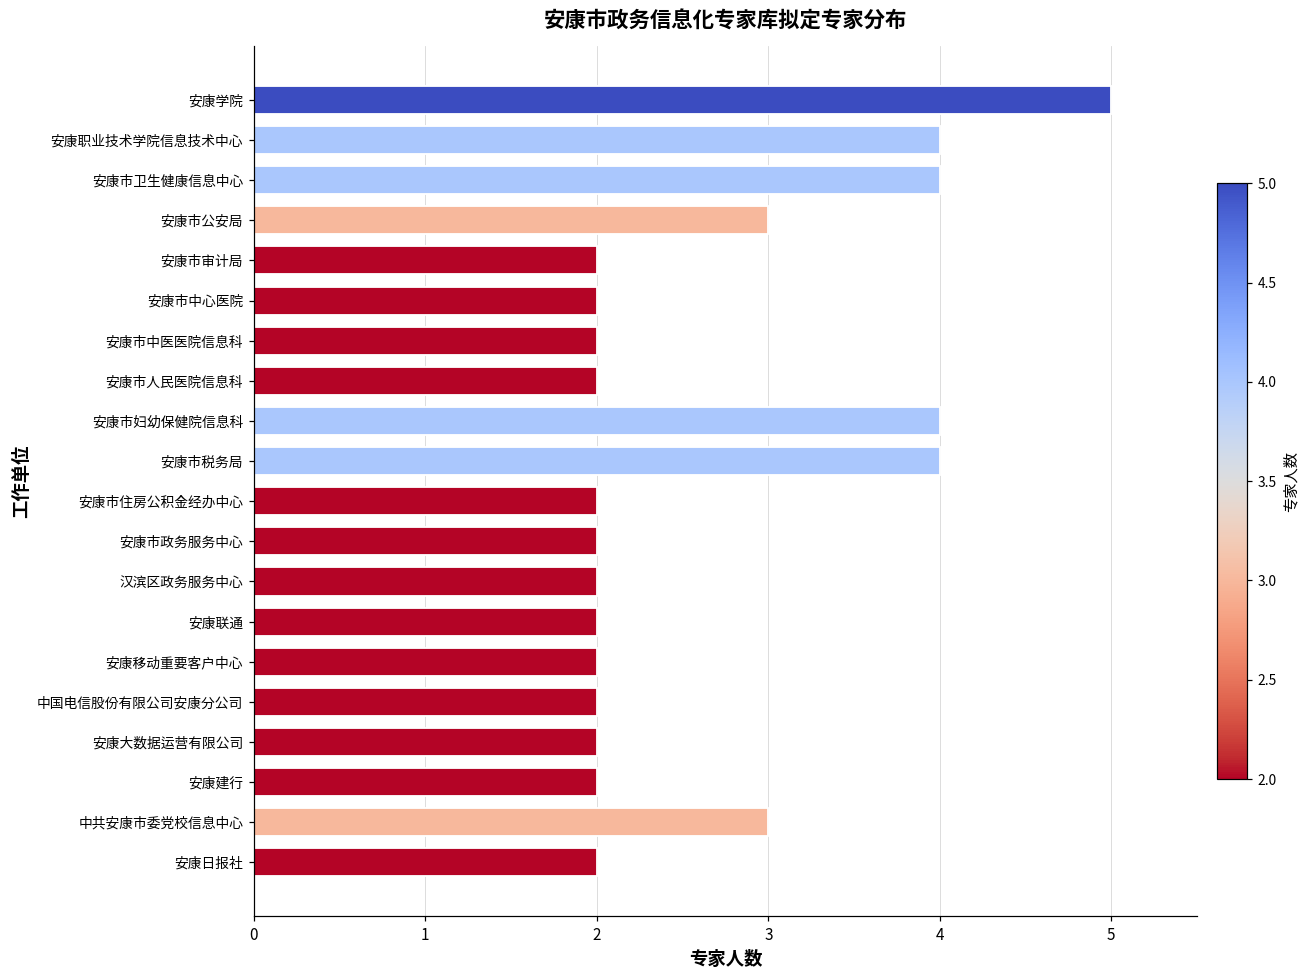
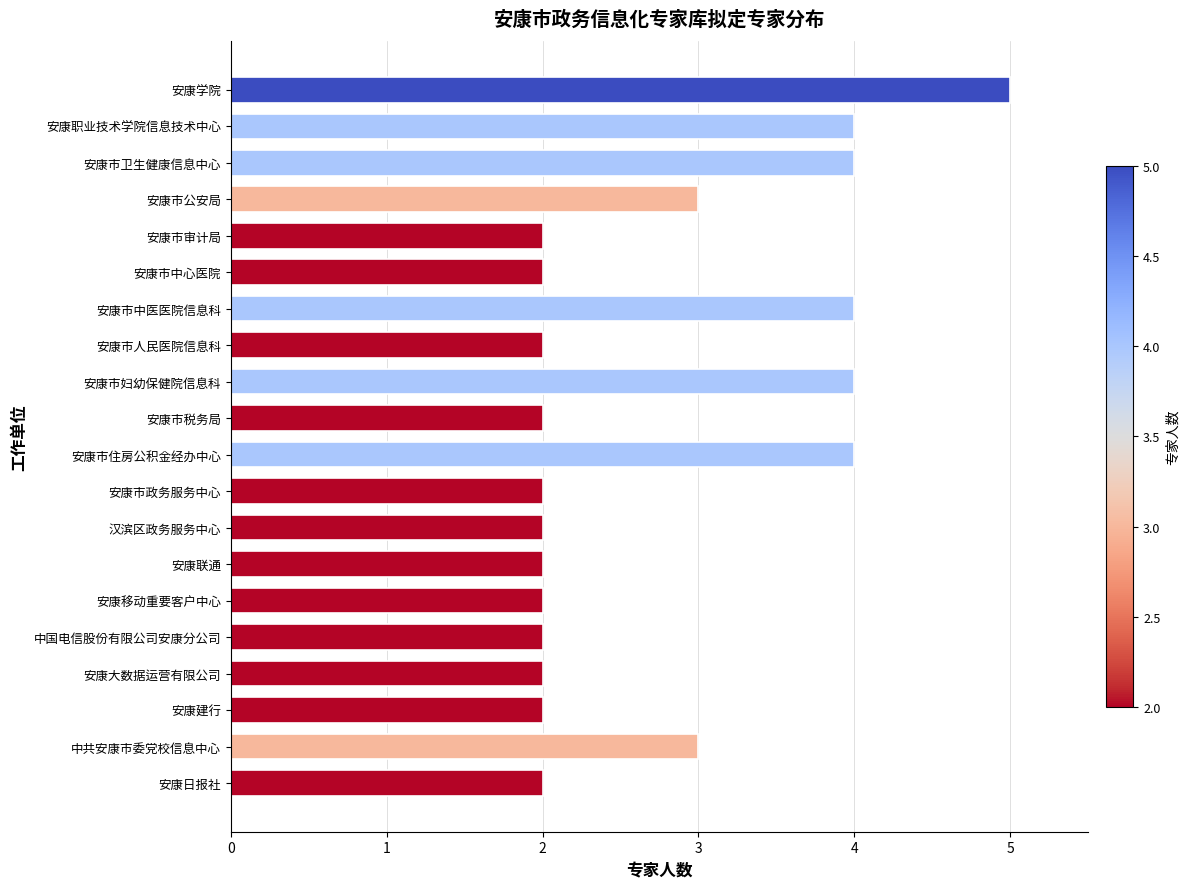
  {
    "安康学院": 5,
    "安康职业技术学院信息技术中心": 4,
    "安康市卫生健康信息中心": 4,
    "安康市公安局": 3,
    "安康市审计局": 2,
    "安康市中心医院": 2,
-   "安康市中医医院信息科": 2,
+   "安康市中医医院信息科": 4,
    "安康市人民医院信息科": 2,
    "安康市妇幼保健院信息科": 4,
-   "安康市税务局": 4,
-   "安康市住房公积金经办中心": 2,
+   "安康市税务局": 2,
+   "安康市住房公积金经办中心": 4,
    "安康市政务服务中心": 2,
    "汉滨区政务服务中心": 2,
    "安康联通": 2,
    "安康移动重要客户中心": 2,
    "中国电信股份有限公司安康分公司": 2,
    "安康大数据运营有限公司": 2,
    "安康建行": 2,
    "中共安康市委党校信息中心": 3,
    "安康日报社": 2
  }
